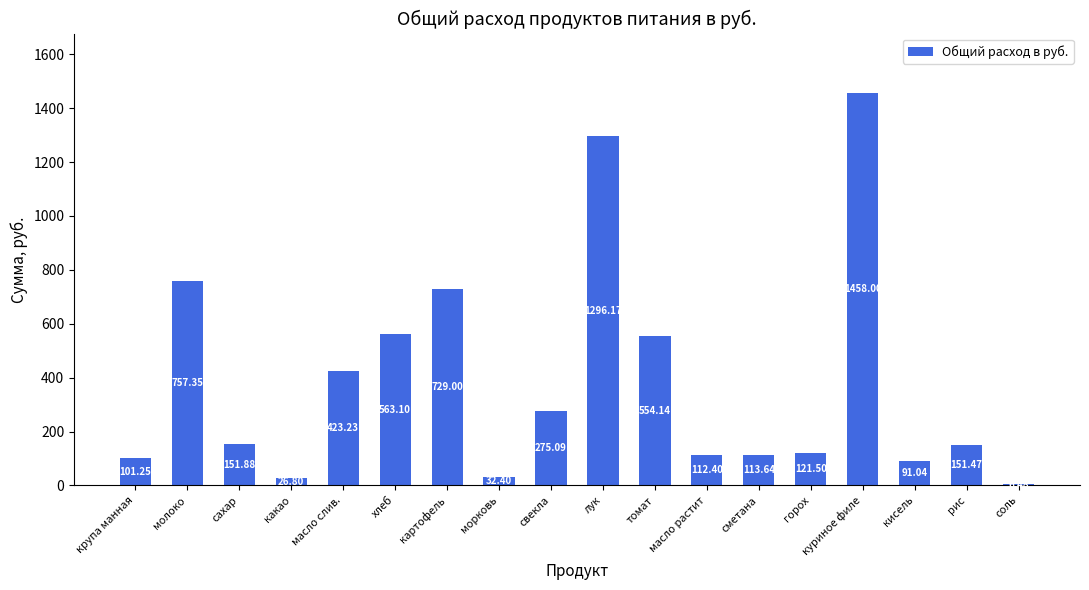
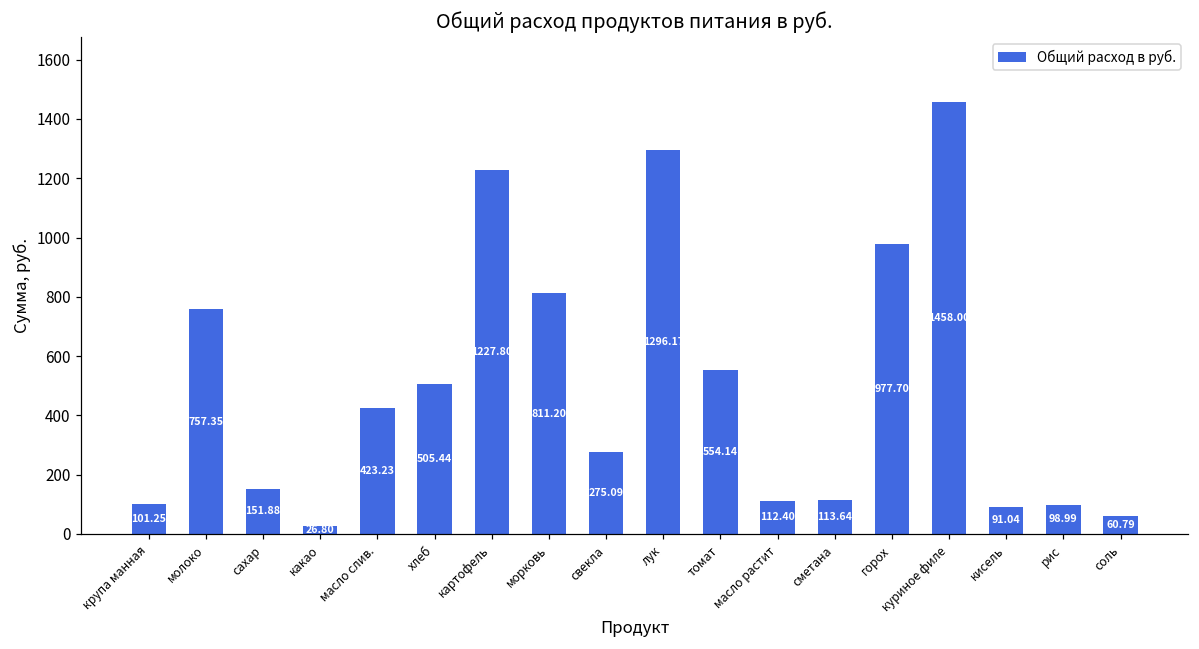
  {
    "крупа манная": 101.25,
    "молоко": 757.35,
    "сахар": 151.88,
    "какао": 26.80,
    "масло слив.": 423.23,
-   "хлеб": 563.10,
-   "картофель": 729.00,
-   "морковь": 32.40,
+   "хлеб": 505.44,
+   "картофель": 1227.80,
+   "морковь": 811.20,
    "свекла": 275.09,
    "лук": 1296.17,
    "томат": 554.14,
    "масло растит": 112.40,
    "сметана": 113.64,
-   "горох": 121.50,
+   "горох": 977.70,
    "куриное филе": 1458.00,
    "кисель": 91.04,
-   "рис": 151.47,
-   "соль": 10
+   "рис": 98.99,
+   "соль": 60
  }
